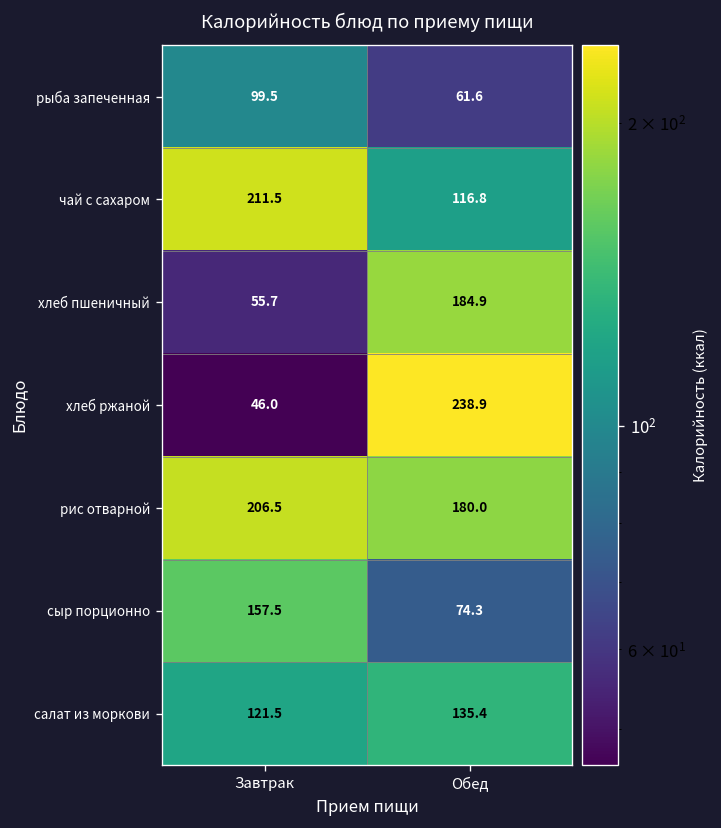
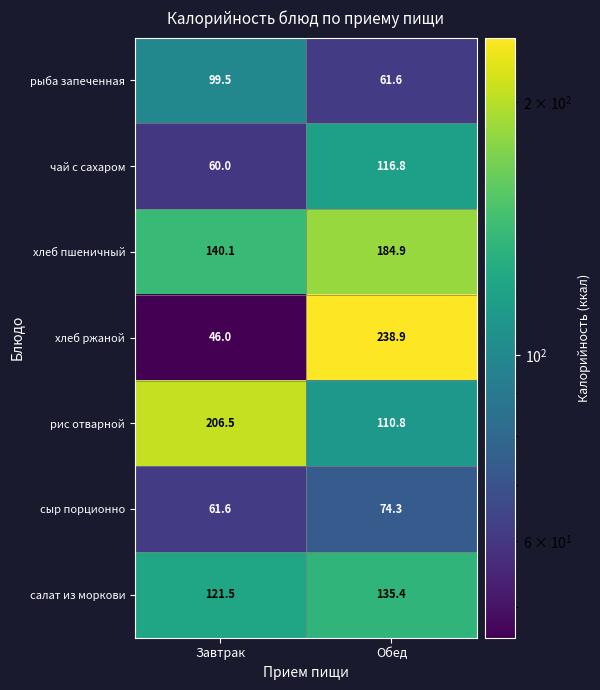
  {
    "рыба запеченная": {
      "Завтрак": 99.5,
      "Обед": 61.6
    },
    "чай с сахаром": {
-     "Завтрак": 211.5,
+     "Завтрак": 60.0,
      "Обед": 116.8
    },
    "хлеб пшеничный": {
-     "Завтрак": 55.7,
+     "Завтрак": 140.1,
      "Обед": 184.9
    },
    "хлеб ржаной": {
      "Завтрак": 46.0,
      "Обед": 238.9
    },
    "рис отварной": {
      "Завтрак": 206.5,
-     "Обед": 180.0
+     "Обед": 110.8
    },
    "сыр порционно": {
-     "Завтрак": 157.5,
+     "Завтрак": 61.6,
      "Обед": 74.3
    },
    "салат из моркови": {
      "Завтрак": 121.5,
      "Обед": 135.4
    }
  }
